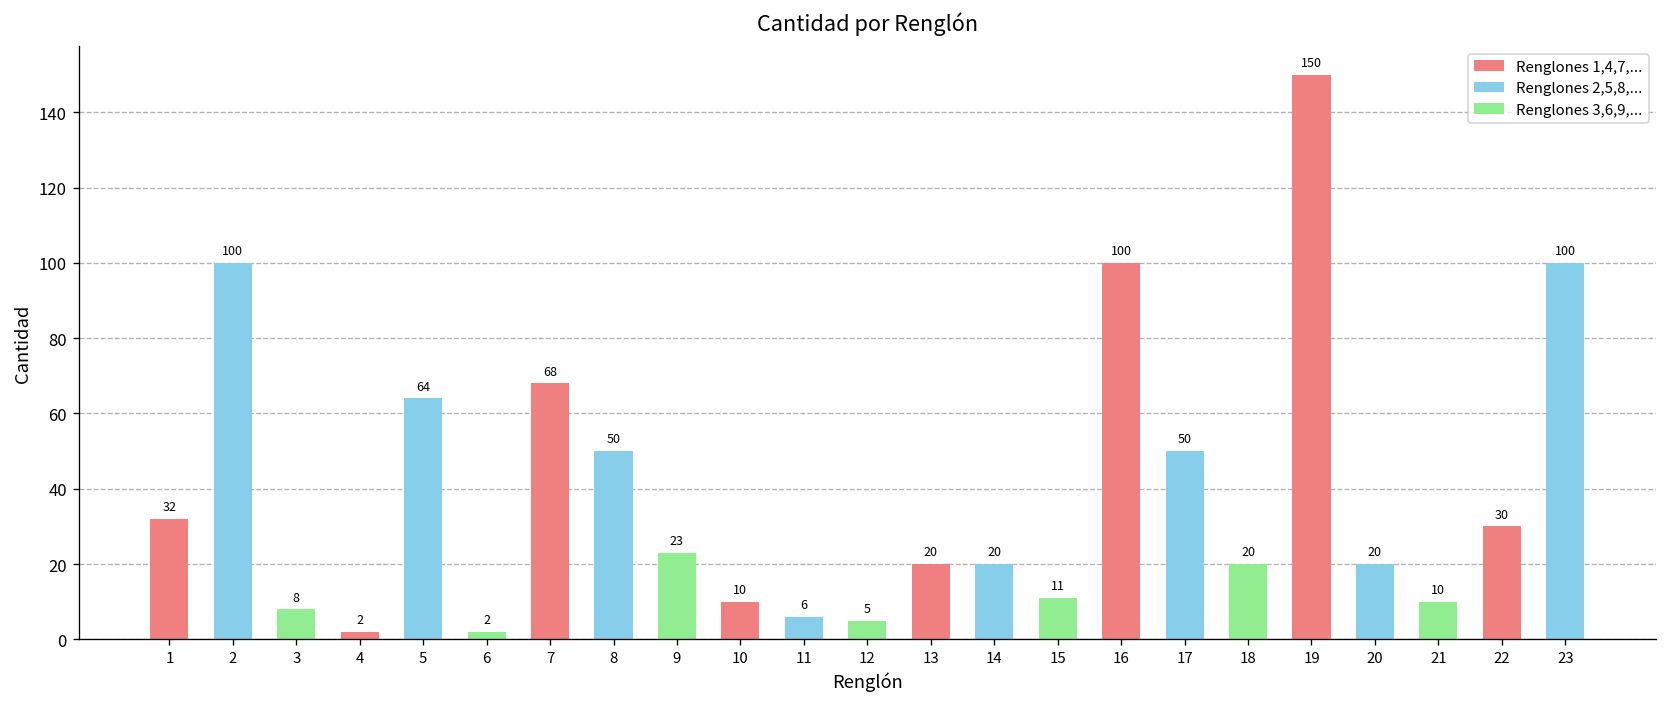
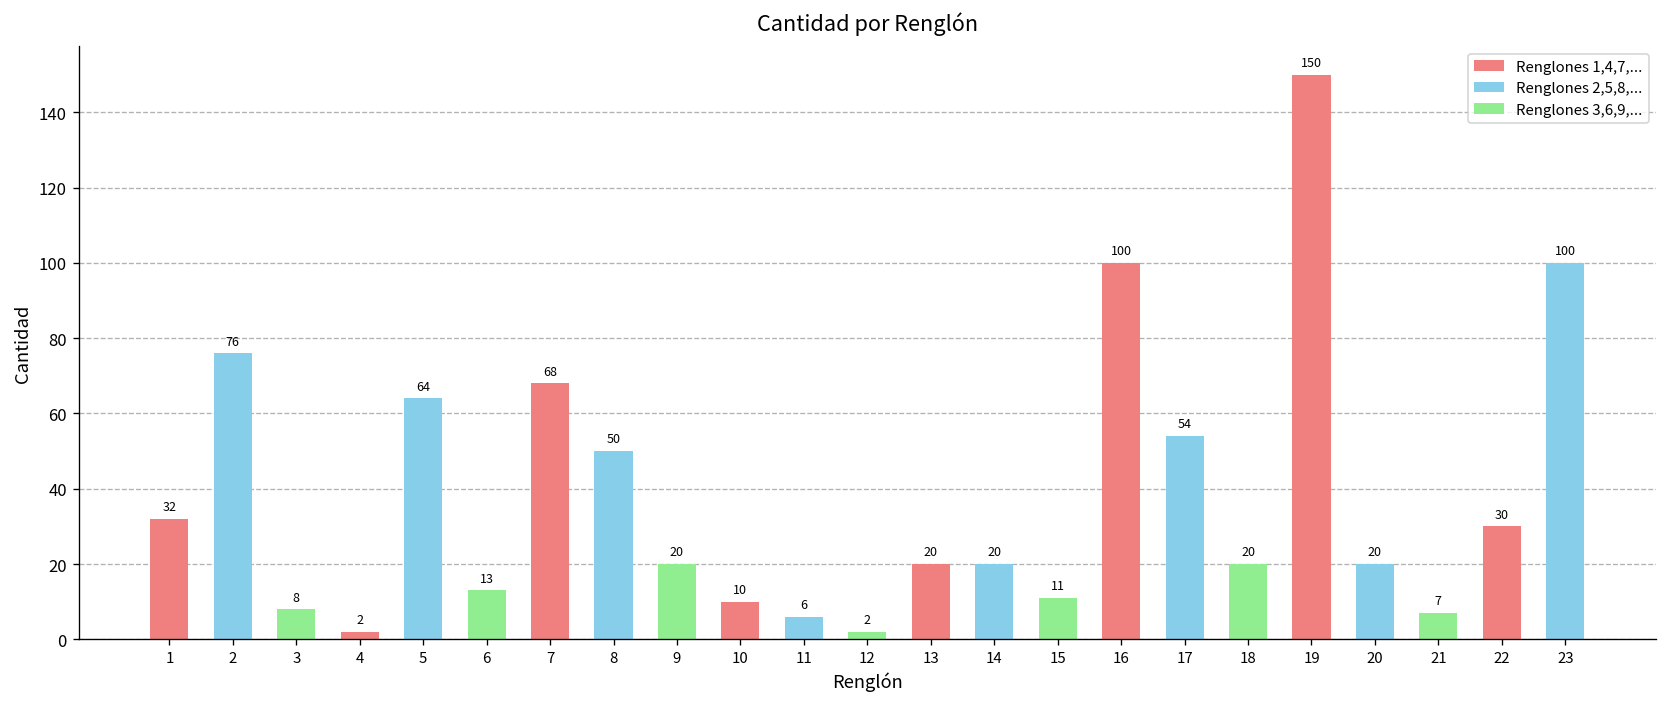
  {
    "1": 32,
-   "2": 100,
+   "2": 76,
    "3": 8,
    "4": 2,
    "5": 64,
-   "6": 2,
+   "6": 13,
    "7": 68,
    "8": 50,
-   "9": 23,
+   "9": 20,
    "10": 10,
    "11": 6,
-   "12": 5,
+   "12": 2,
    "13": 20,
    "14": 20,
    "15": 11,
    "16": 100,
-   "17": 50,
+   "17": 54,
    "18": 20,
    "19": 150,
    "20": 20,
-   "21": 10,
+   "21": 7,
    "22": 30,
    "23": 100
  }
